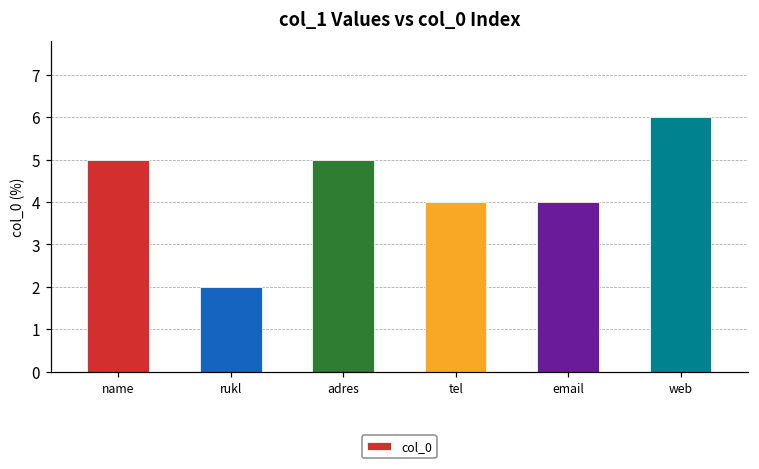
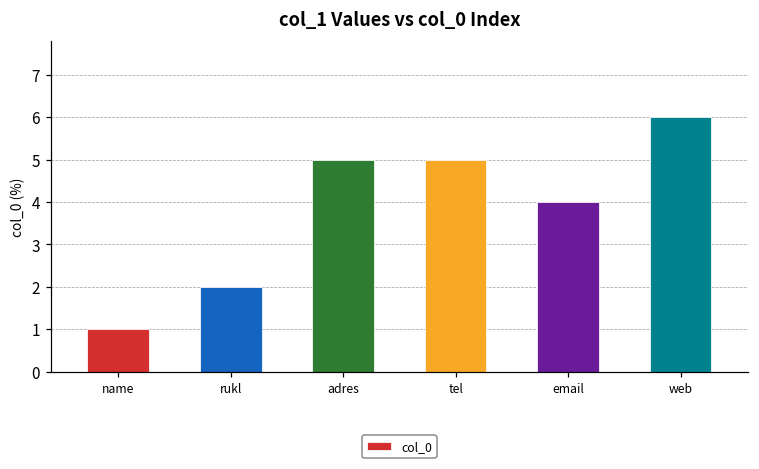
  {
-   "name": 5,
+   "name": 1,
    "rukl": 2,
    "adres": 5,
-   "tel": 4,
+   "tel": 5,
    "email": 4,
    "web": 6
  }
